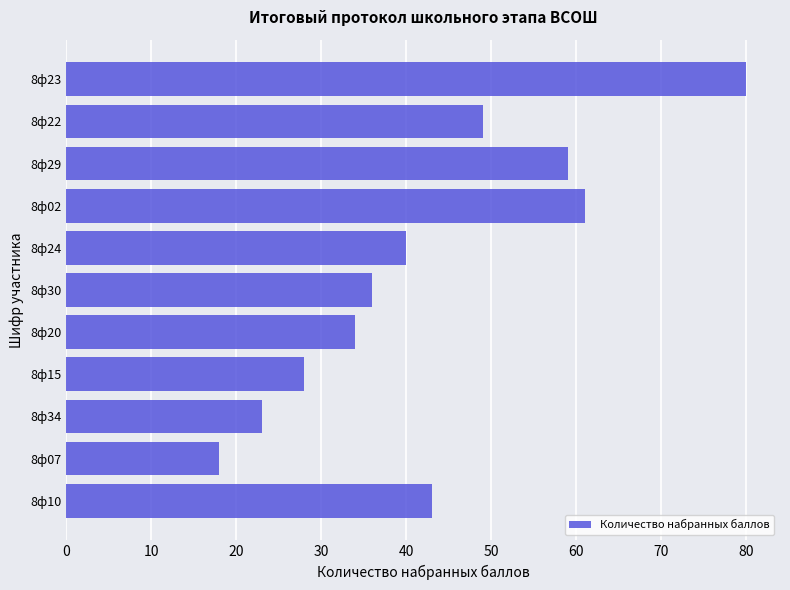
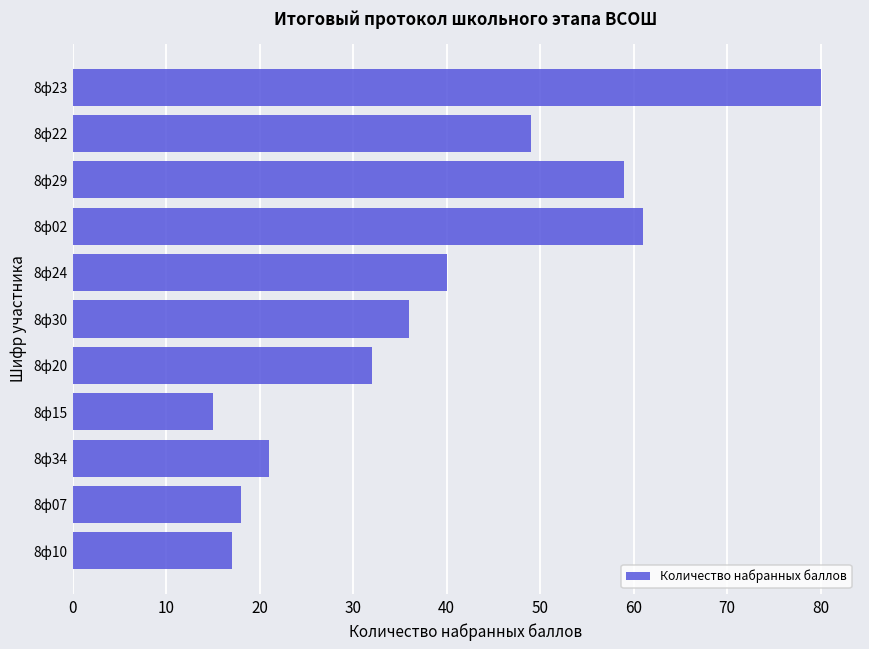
  {
    "8ф23": 80,
    "8ф22": 49,
    "8ф29": 59,
    "8ф02": 61,
    "8ф24": 40,
    "8ф30": 36,
-   "8ф20": 34,
-   "8ф15": 28,
-   "8ф34": 23,
+   "8ф20": 32,
+   "8ф15": 15,
+   "8ф34": 21,
    "8ф07": 18,
-   "8ф10": 43
+   "8ф10": 17
  }
